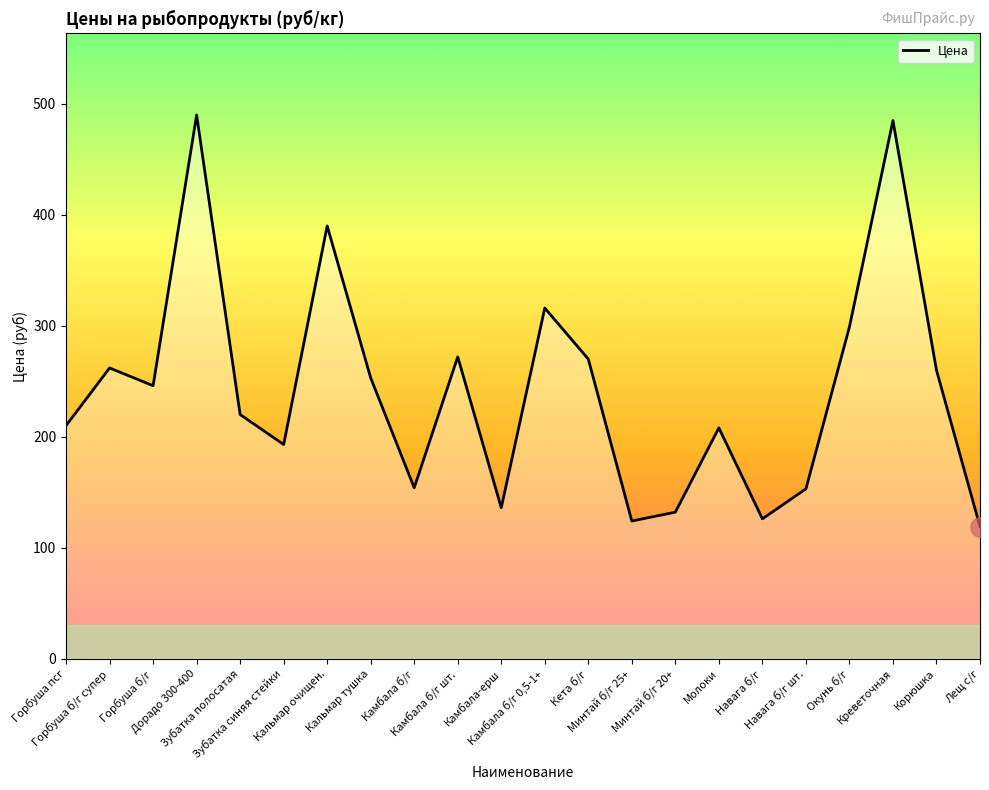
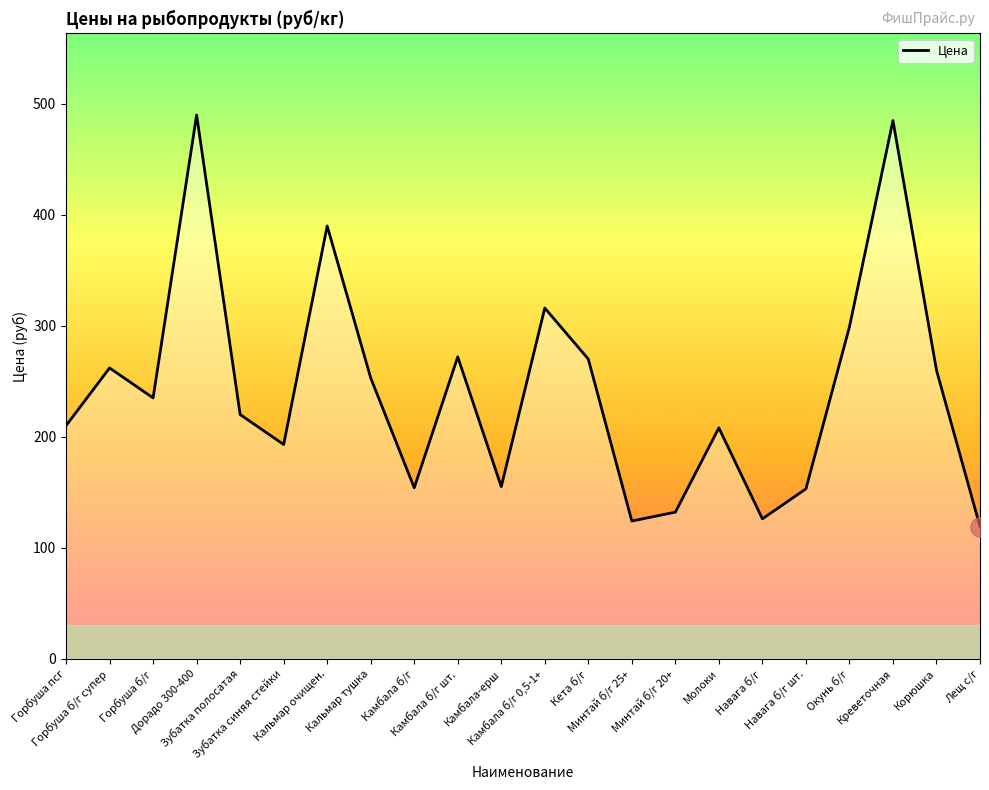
  {
    "Цена": {
      "Горбуша псг": 210,
      "Горбуша б/г супер": 262,
-     "Горбуша б/г": 246,
+     "Горбуша б/г": 235,
      "Дорадо 300-400": 490,
      "Зубатка полосатая": 220,
      "Зубатка синяя стейки": 193,
      "Кальмар очищен.": 390,
      "Кальмар тушка": 253,
      "Камбала б/г": 154,
      "Камбала б/г шт.": 272,
-     "Камбала-ерш": 136,
+     "Камбала-ерш": 155,
      "Камбала б/г 0,5-1+": 316,
      "Кета б/г": 270,
      "Минтай б/г 25+": 124,
      "Минтай б/г 20+": 132,
      "Молоки": 208,
      "Навага б/г": 126,
      "Навага б/г шт.": 153,
      "Окунь б/г": 299,
      "Креветочная": 485,
      "Корюшка": 260
    }
  }
